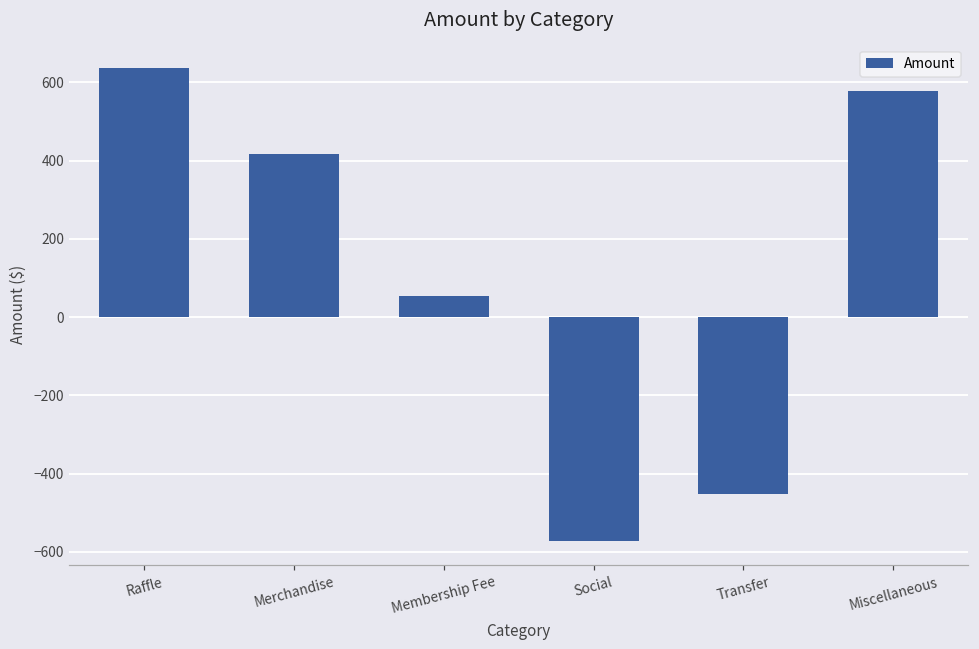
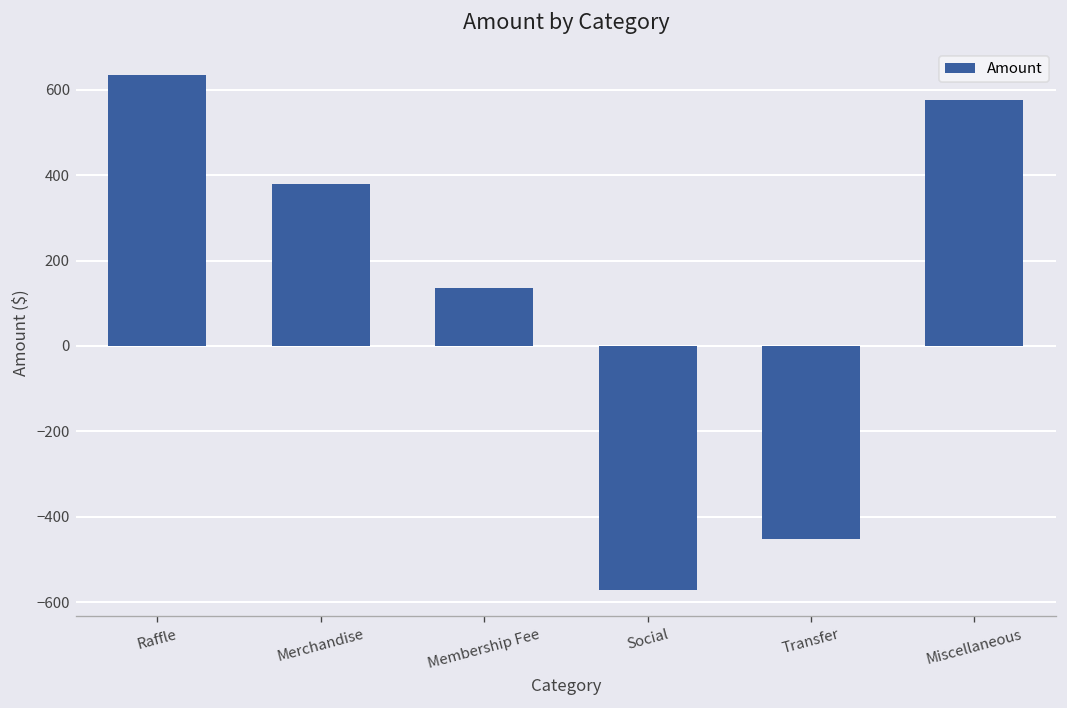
  {
    "Raffle": 640,
-   "Merchandise": 420,
-   "Membership Fee": 60,
+   "Merchandise": 380,
+   "Membership Fee": 140,
    "Social": -570,
    "Transfer": -450,
    "Miscellaneous": 580
  }
